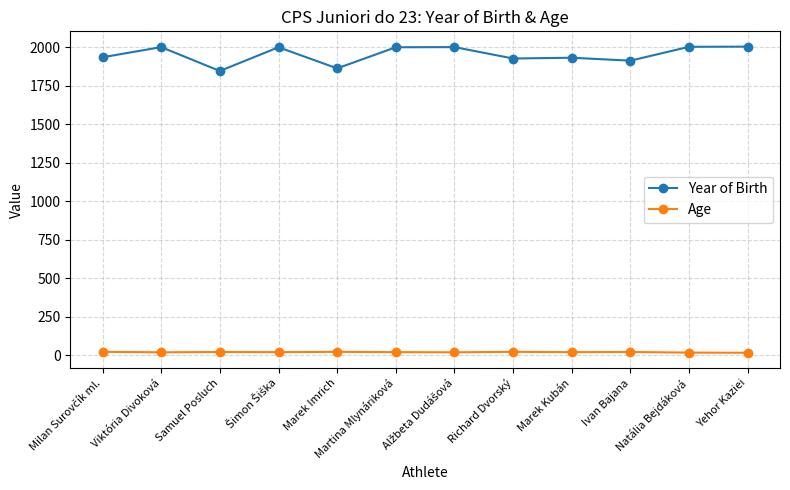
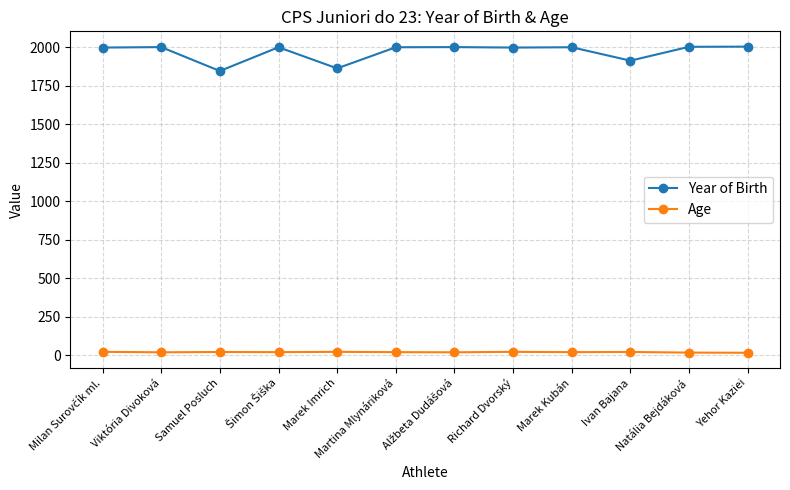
  {
    "Year of Birth": {
-     "Milan Surovčík ml.": 1930,
+     "Milan Surovčík ml.": 2000,
      "Viktória Divoková": 2000,
      "Samuel Posluch": 1850,
      "Šimon Šiška": 2000,
      "Marek Imrich": 1860,
      "Martina Mlynáriková": 2000,
      "Alžbeta Dudášová": 2000,
-     "Richard Dvorský": 1930,
-     "Marek Kubán": 1930,
+     "Richard Dvorský": 2000,
+     "Marek Kubán": 2000,
      "Ivan Bajana": 1910,
      "Natália Bejdáková": 2000,
      "Yehor Kaziei": 2000
    },
    "Age": {
      "Milan Surovčík ml.": 20,
      "Viktória Divoková": 20,
      "Samuel Posluch": 20,
      "Šimon Šiška": 20,
      "Marek Imrich": 20,
      "Martina Mlynáriková": 20,
      "Alžbeta Dudášová": 20,
      "Richard Dvorský": 20,
      "Marek Kubán": 20,
      "Ivan Bajana": 20,
      "Natália Bejdáková": 20,
      "Yehor Kaziei": 20
    }
  }
